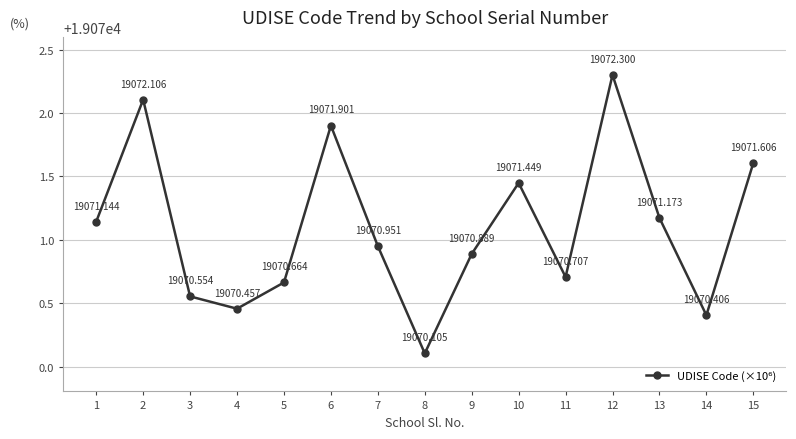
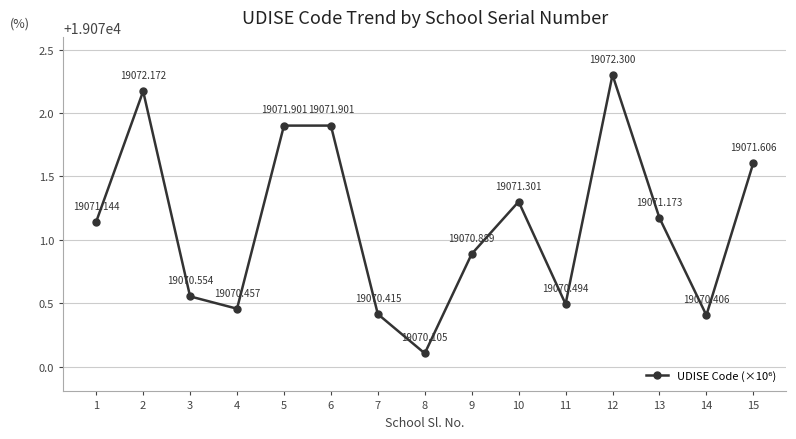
  {
    "1": 19071.144,
-   "2": 19072.106,
+   "2": 19072.172,
    "3": 19070.554,
    "4": 19070.457,
-   "5": 19070.664,
+   "5": 19071.901,
    "6": 19071.901,
-   "7": 19070.951,
+   "7": 19070.415,
    "8": 19070.105,
    "9": 19070.889,
-   "10": 19071.449,
-   "11": 19070.707,
+   "10": 19071.301,
+   "11": 19070.494,
    "12": 19072.300,
    "13": 19071.173,
    "14": 19070.406,
    "15": 19071.606
  }
